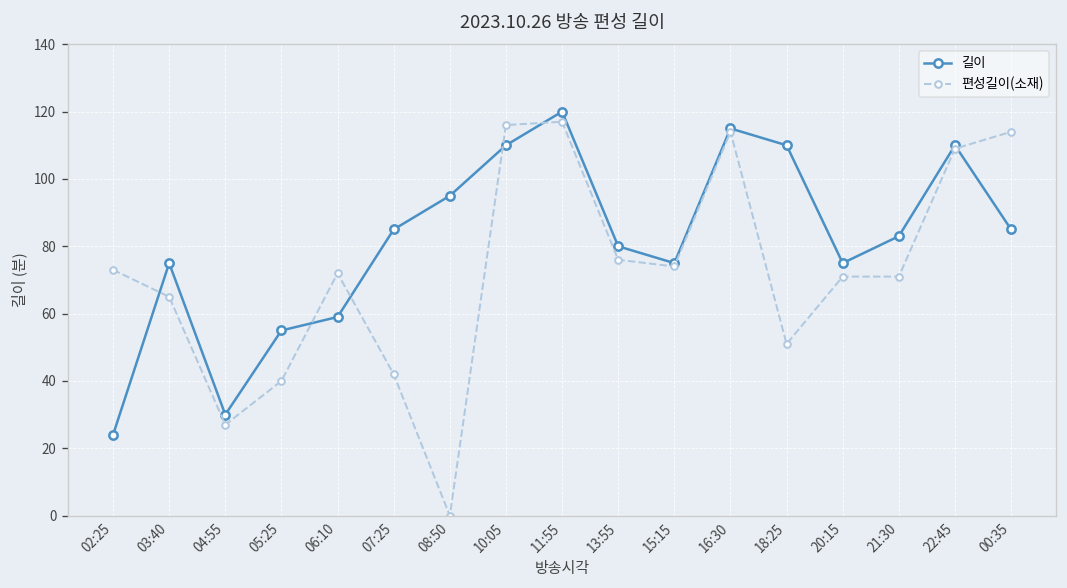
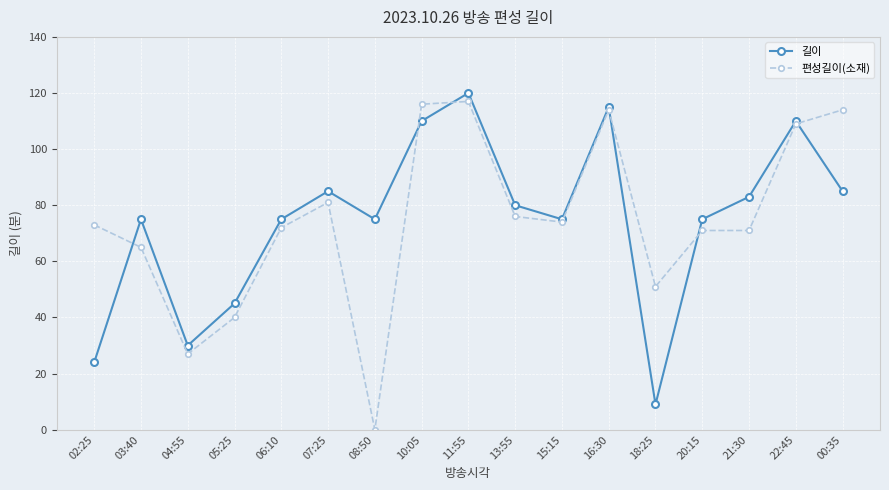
  {
    "길이": {
      "02:25": 24,
      "03:40": 75,
      "04:55": 30,
-     "05:25": 55,
-     "06:10": 59,
+     "05:25": 45,
+     "06:10": 75,
      "07:25": 85,
-     "08:50": 95,
+     "08:50": 75,
      "10:05": 110,
      "11:55": 120,
      "13:55": 80,
      "15:15": 75,
      "16:30": 115,
-     "18:25": 110,
+     "18:25": 9,
      "20:15": 75,
      "21:30": 83,
      "22:45": 110,
      "00:35": 85
    },
    "편성길이(소재)": {
      "02:25": 73,
      "03:40": 65,
      "04:55": 27,
      "05:25": 40,
      "06:10": 72,
-     "07:25": 42,
+     "07:25": 81,
      "08:50": 0,
      "10:05": 116,
      "11:55": 117,
      "13:55": 76,
      "15:15": 74,
      "16:30": 114,
      "18:25": 51,
      "20:15": 71,
      "21:30": 71,
      "22:45": 109,
      "00:35": 114
    }
  }
